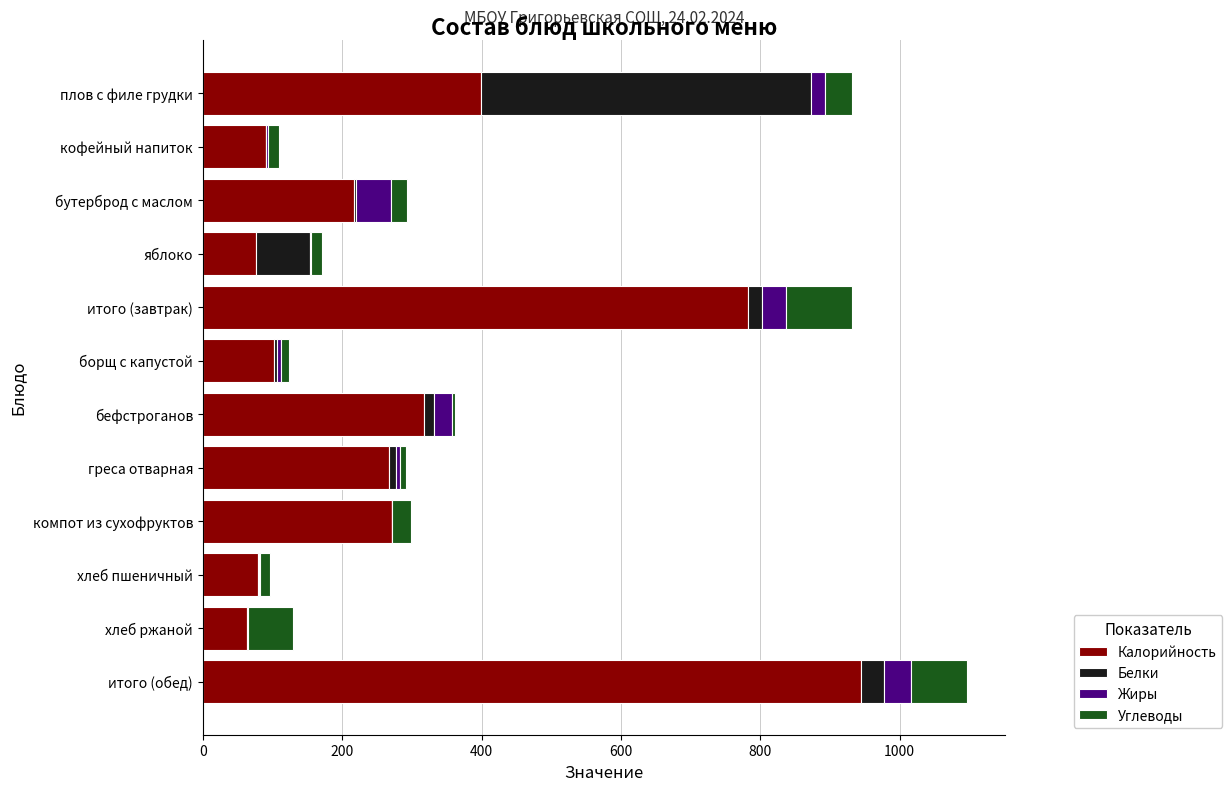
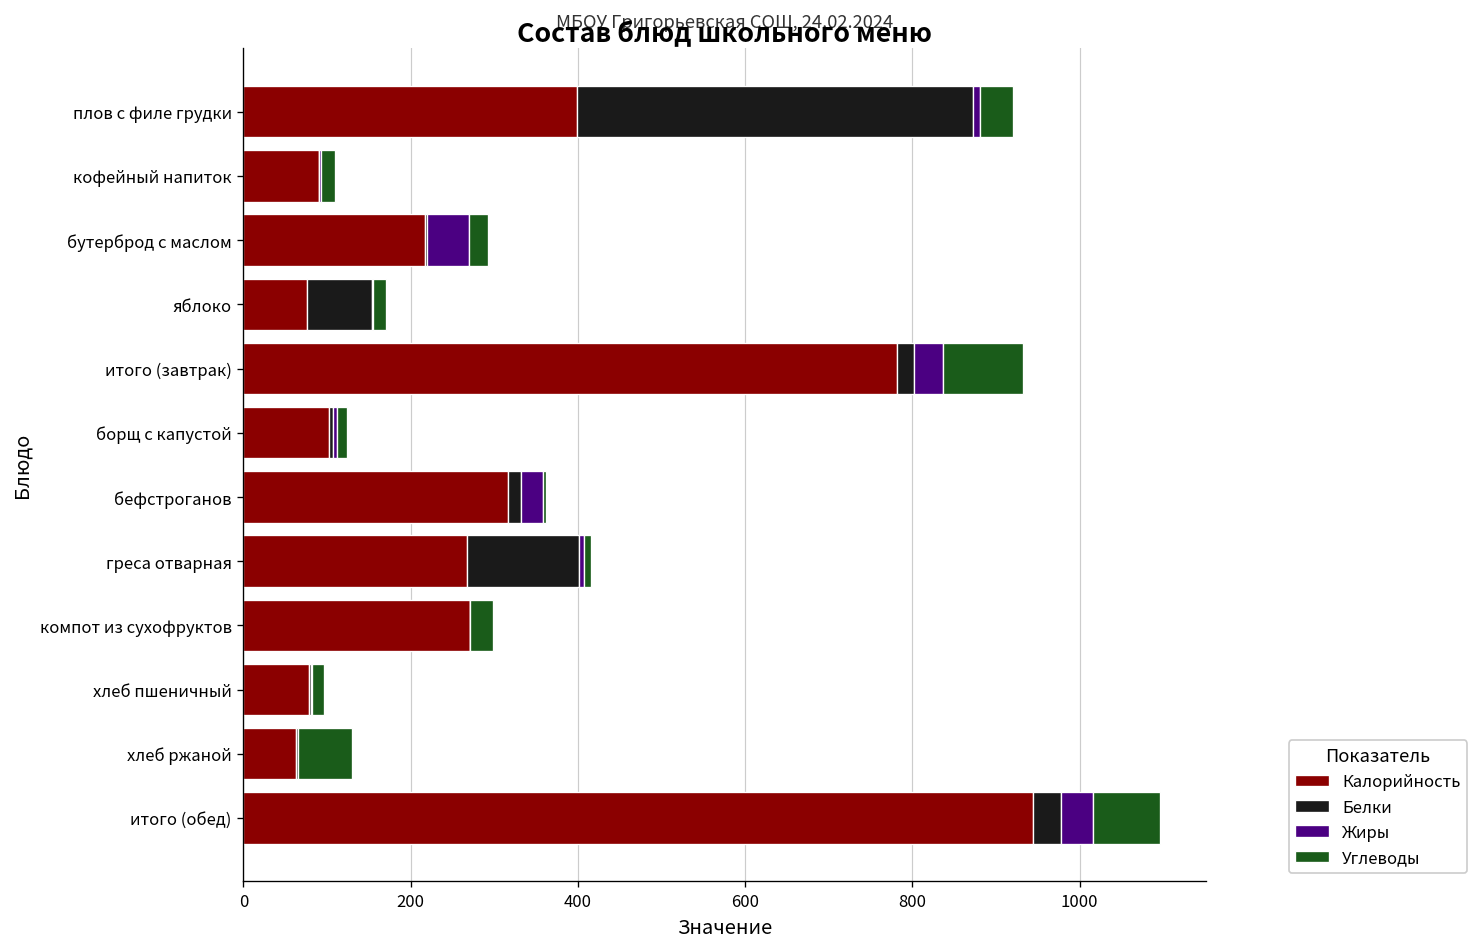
  {
    "Калорийность": {
      "плов с филе грудки": 400,
      "кофейный напиток": 90,
      "бутерброд с маслом": 220,
      "яблоко": 80,
      "итого (завтрак)": 780,
      "борщ с капустой": 100,
      "бефстроганов": 320,
      "греса отварная": 270,
      "компот из сухофруктов": 270,
      "хлеб пшеничный": 80,
      "хлеб ржаной": 60,
      "итого (обед)": 940
    },
    "Белки": {
      "плов с филе грудки": 470,
      "яблоко": 80,
      "итого (завтрак)": 20,
      "борщ с капустой": 10,
      "бефстроганов": 20,
-     "греса отварная": 10,
+     "греса отварная": 130,
      "компот из сухофруктов": 0,
      "итого (обед)": 30
    },
    "Жиры": {
-     "плов с филе грудки": 20,
+     "плов с филе грудки": 10,
      "бутерброд с маслом": 50,
      "итого (завтрак)": 40,
      "борщ с капустой": 10,
      "бефстроганов": 30,
      "греса отварная": 10,
      "компот из сухофруктов": 0,
      "хлеб ржаной": 0,
      "итого (обед)": 40
    },
    "Углеводы": {
      "плов с филе грудки": 40,
      "кофейный напиток": 20,
      "бутерброд с маслом": 20,
      "яблоко": 20,
      "итого (завтрак)": 100,
      "борщ с капустой": 10,
      "бефстроганов": 0,
      "греса отварная": 10,
      "компот из сухофруктов": 30,
      "хлеб пшеничный": 20,
      "хлеб ржаной": 70,
      "итого (обед)": 80
    }
  }
